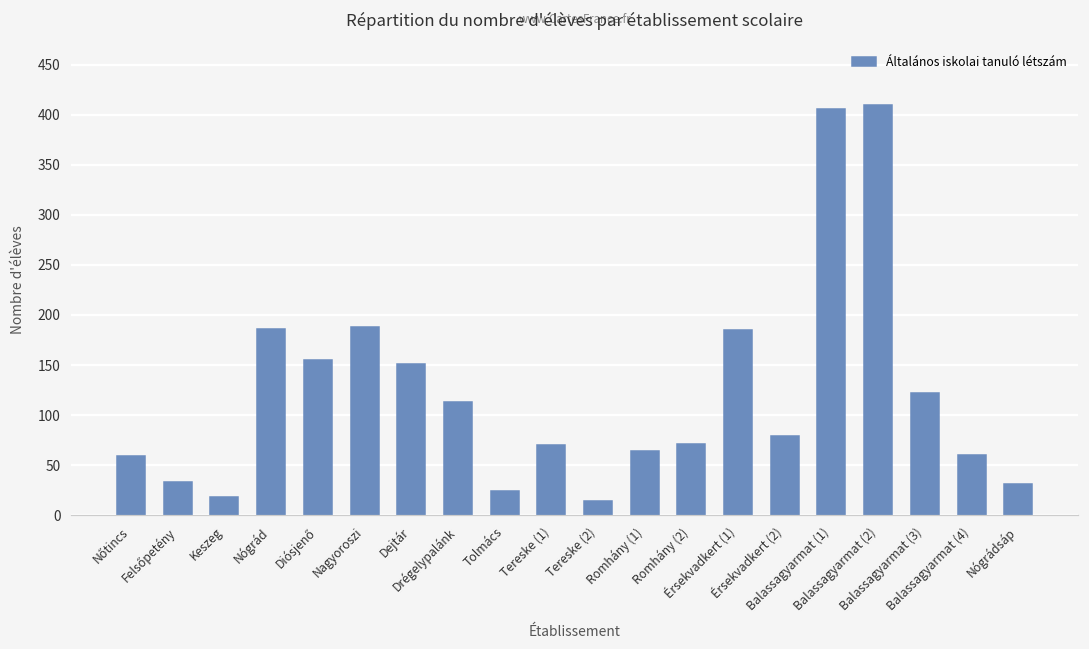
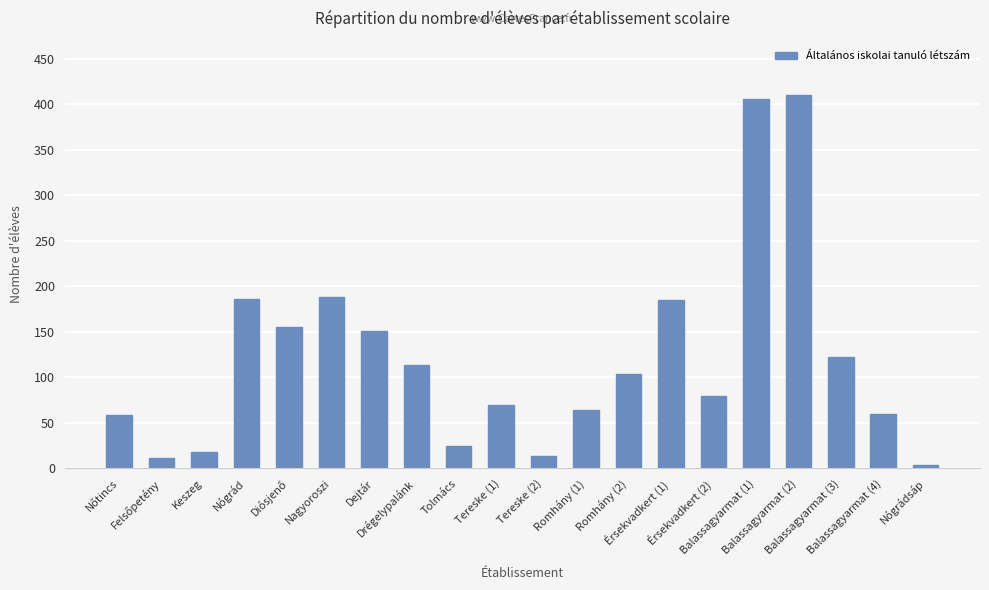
  {
    "Nőtincs": 60,
-   "Felsőpetény": 30,
+   "Felsőpetény": 10,
    "Keszeg": 20,
    "Nógrád": 190,
    "Diósjenő": 160,
    "Nagyoroszi": 190,
    "Dejtár": 150,
    "Drégelypalánk": 110,
    "Tolmács": 20,
    "Tereske (1)": 70,
    "Tereske (2)": 10,
    "Romhány (1)": 60,
-   "Romhány (2)": 70,
+   "Romhány (2)": 100,
    "Érsekvadkert (1)": 190,
    "Érsekvadkert (2)": 80,
    "Balassagyarmat (1)": 410,
    "Balassagyarmat (2)": 410,
    "Balassagyarmat (3)": 120,
    "Balassagyarmat (4)": 60,
-   "Nógrádsáp": 30
+   "Nógrádsáp": 0
  }
